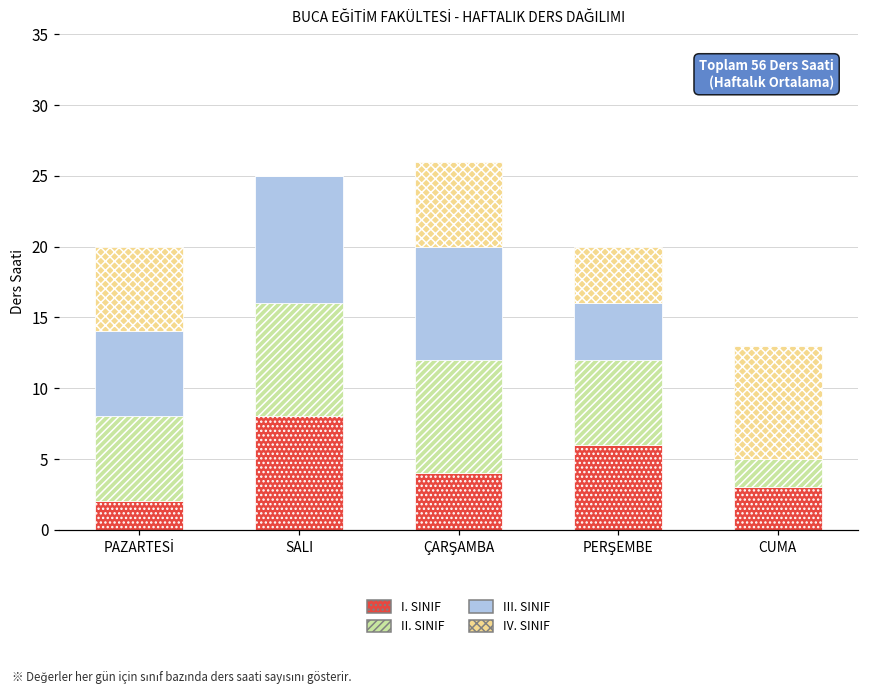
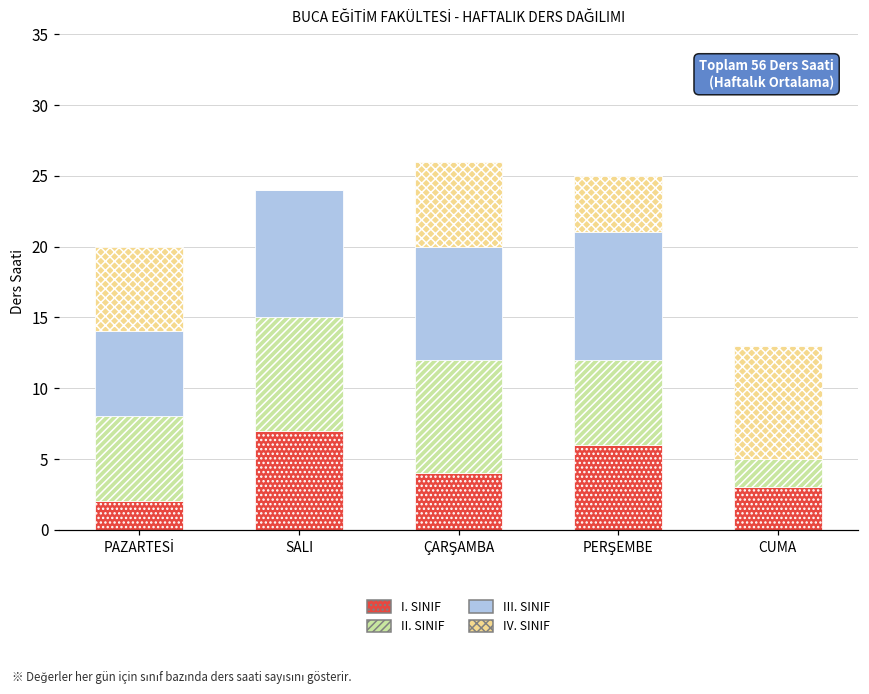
  {
    "I. SINIF": {
      "PAZARTESİ": 2,
-     "SALI": 8,
+     "SALI": 7,
      "ÇARŞAMBA": 4,
      "PERŞEMBE": 6,
      "CUMA": 3
    },
    "III. SINIF": {
      "PAZARTESİ": 6,
      "SALI": 9,
      "ÇARŞAMBA": 8,
-     "PERŞEMBE": 4,
+     "PERŞEMBE": 9,
      "CUMA": 0
    }
  }
